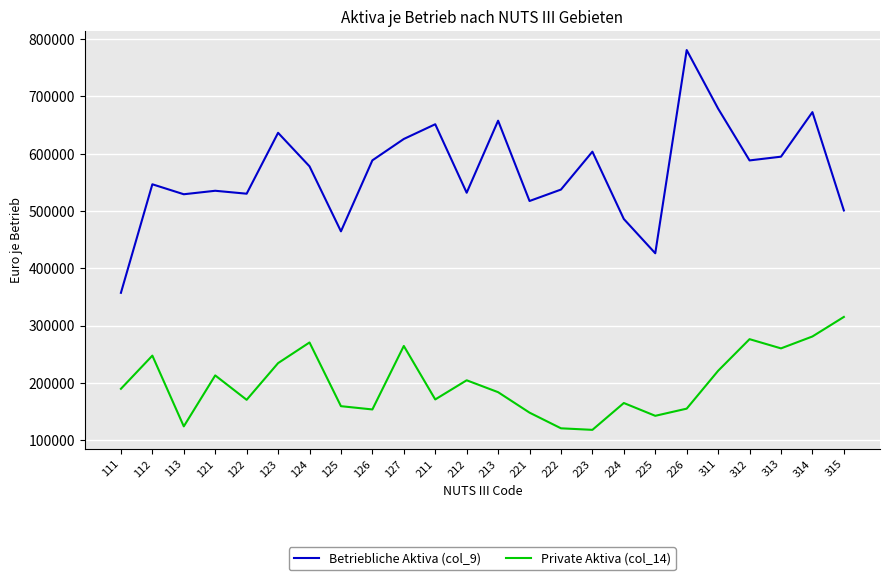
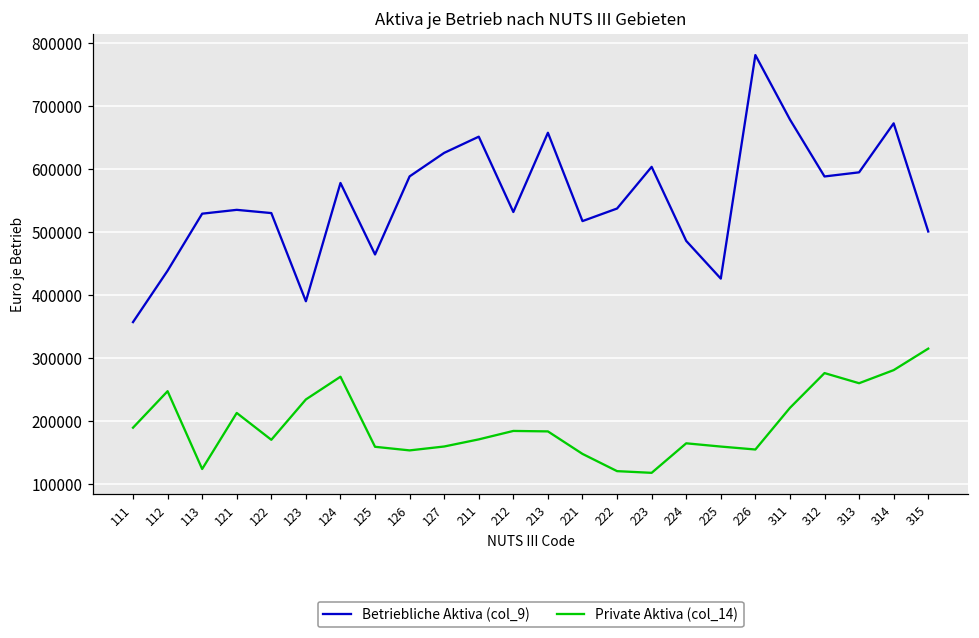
  {
    "Betriebliche Aktiva (col_9)": {
      "111": 360000,
-     "112": 550000,
+     "112": 440000,
      "113": 530000,
      "121": 540000,
      "122": 530000,
-     "123": 640000,
+     "123": 390000,
      "124": 580000,
      "125": 460000,
      "126": 590000,
      "127": 630000,
      "211": 650000,
      "212": 530000,
      "213": 660000,
      "221": 520000,
      "222": 540000,
      "223": 600000,
      "224": 490000,
      "225": 430000,
      "226": 780000,
      "311": 680000,
      "312": 590000,
      "313": 590000,
      "314": 670000,
      "315": 500000
    },
    "Private Aktiva (col_14)": {
      "111": 190000,
      "112": 250000,
      "113": 120000,
      "121": 210000,
      "122": 170000,
      "123": 230000,
      "124": 270000,
      "125": 160000,
      "126": 150000,
-     "127": 260000,
+     "127": 160000,
      "211": 170000,
-     "212": 200000,
+     "212": 180000,
      "213": 180000,
      "221": 150000,
      "222": 120000,
      "223": 120000,
      "224": 170000,
-     "225": 140000,
+     "225": 160000,
      "226": 160000,
      "311": 220000,
      "312": 280000,
      "313": 260000,
      "314": 280000,
      "315": 320000
    }
  }
